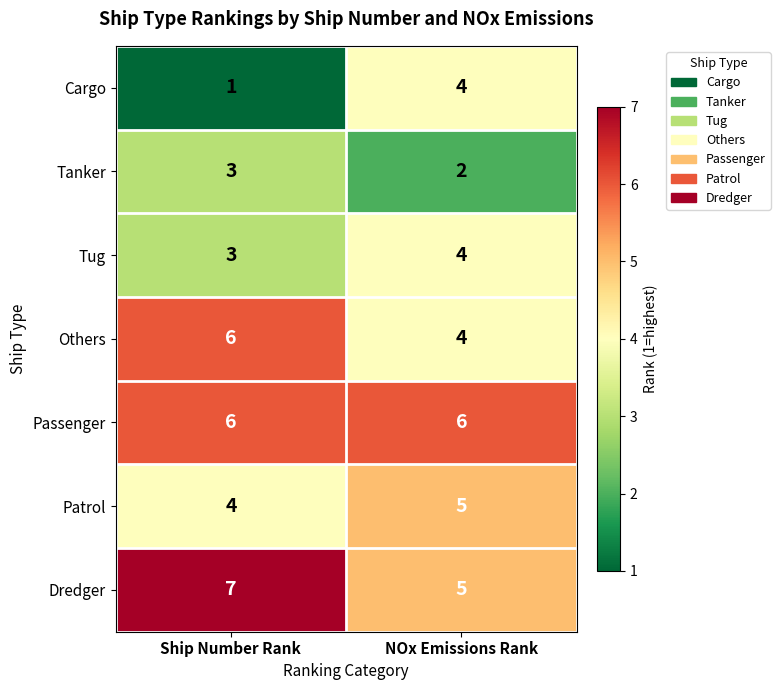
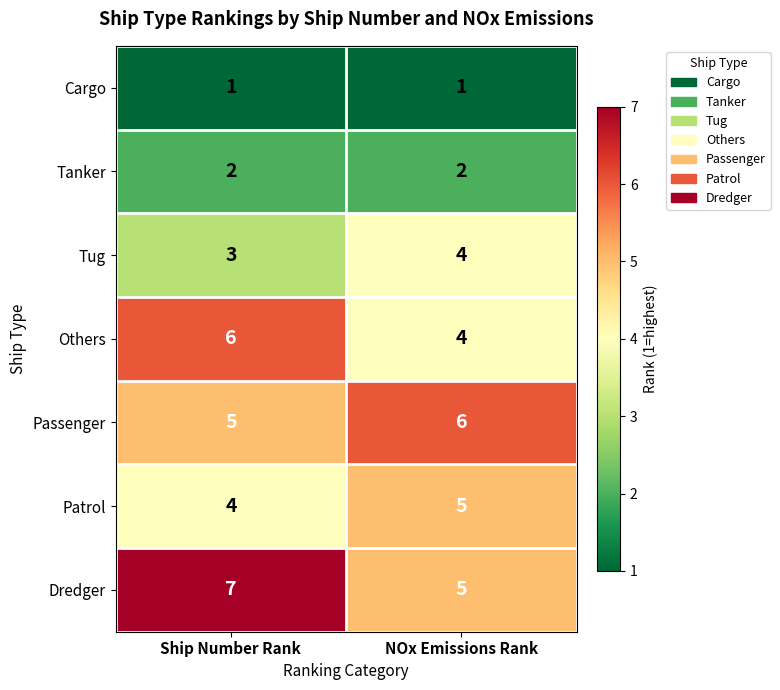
  {
    "Cargo": {
      "Ship Number Rank": 1,
-     "NOx Emissions Rank": 4
+     "NOx Emissions Rank": 1
    },
    "Tanker": {
-     "Ship Number Rank": 3,
+     "Ship Number Rank": 2,
      "NOx Emissions Rank": 2
    },
    "Tug": {
      "Ship Number Rank": 3,
      "NOx Emissions Rank": 4
    },
    "Others": {
      "Ship Number Rank": 6,
      "NOx Emissions Rank": 4
    },
    "Passenger": {
-     "Ship Number Rank": 6,
+     "Ship Number Rank": 5,
      "NOx Emissions Rank": 6
    },
    "Patrol": {
      "Ship Number Rank": 4,
      "NOx Emissions Rank": 5
    },
    "Dredger": {
      "Ship Number Rank": 7,
      "NOx Emissions Rank": 5
    }
  }
